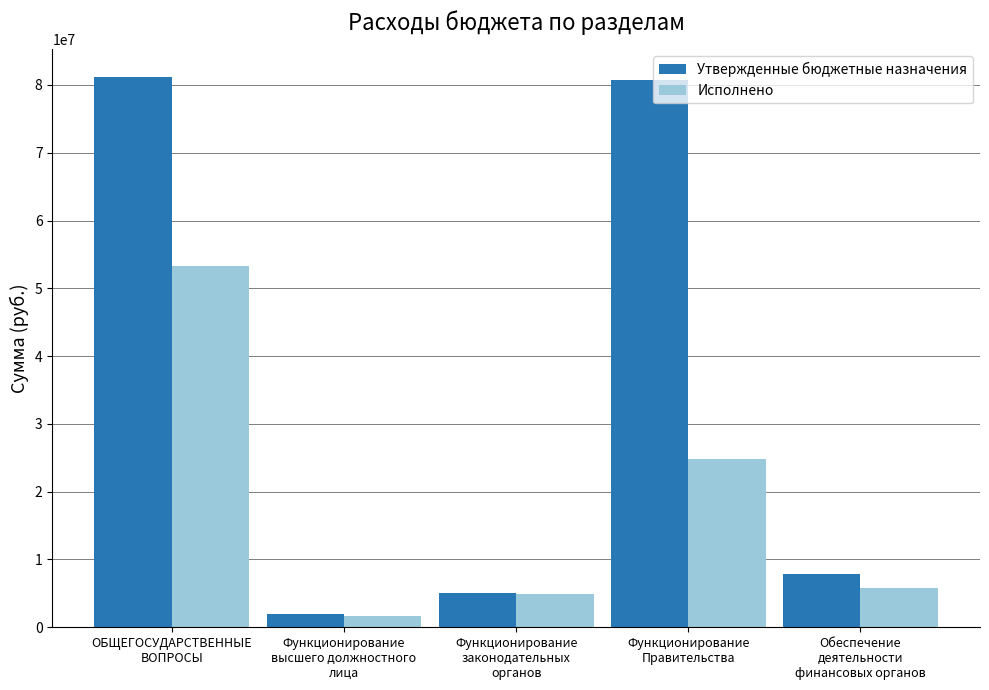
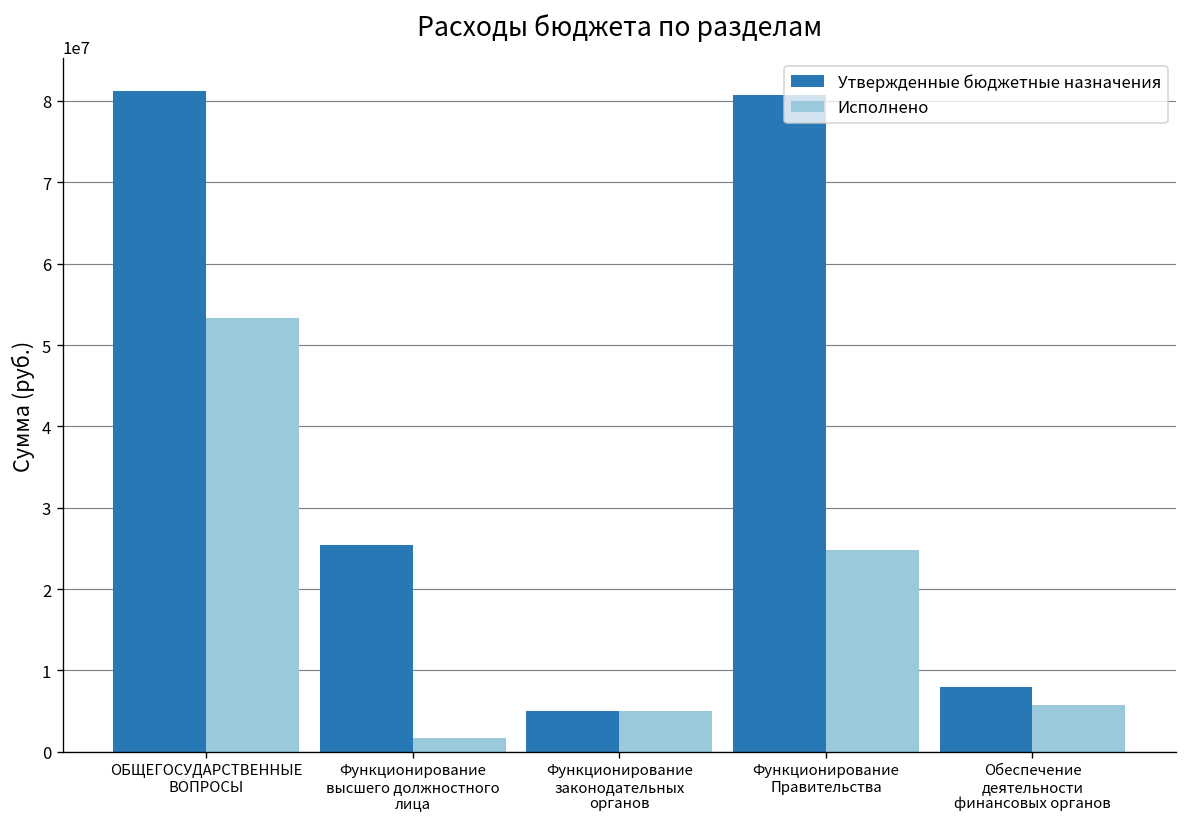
  {
    "Утвержденные бюджетные назначения": {
      "ОБЩЕГОСУДАРСТВЕННЫЕ ВОПРОСЫ": 81000000,
-     "Функционирование высшего должностного лица": 2000000,
+     "Функционирование высшего должностного лица": 25000000,
      "Функционирование законодательных органов": 5000000,
      "Функционирование Правительства": 81000000,
      "Обеспечение деятельности финансовых органов": 8000000
    },
    "Исполнено": {
      "ОБЩЕГОСУДАРСТВЕННЫЕ ВОПРОСЫ": 53000000,
      "Функционирование высшего должностного лица": 2000000,
      "Функционирование законодательных органов": 5000000,
      "Функционирование Правительства": 25000000,
      "Обеспечение деятельности финансовых органов": 6000000
    }
  }
